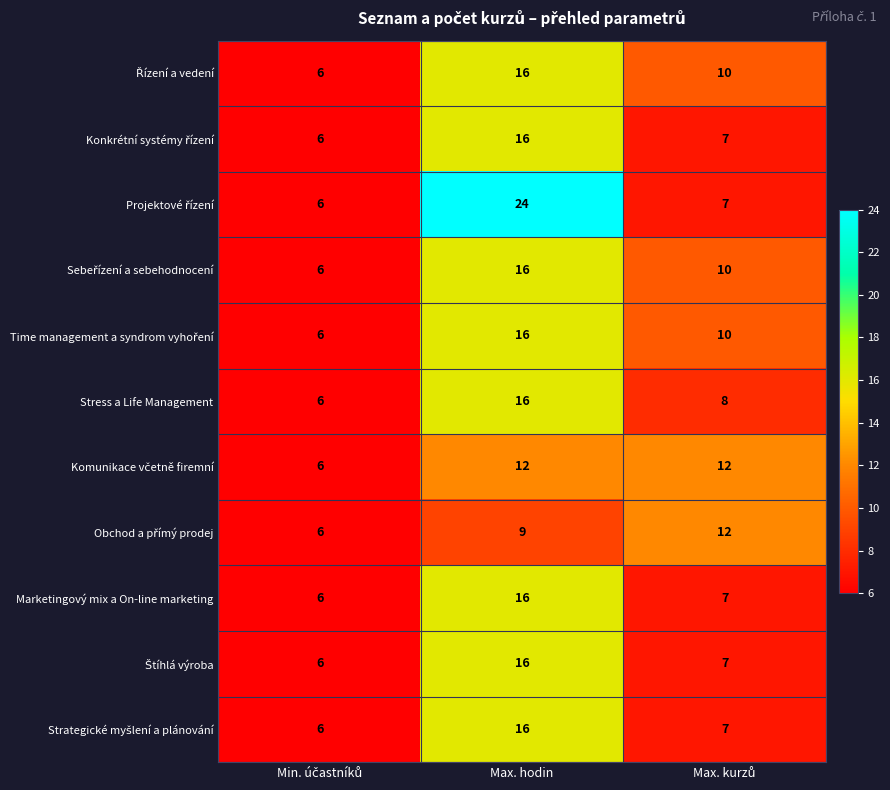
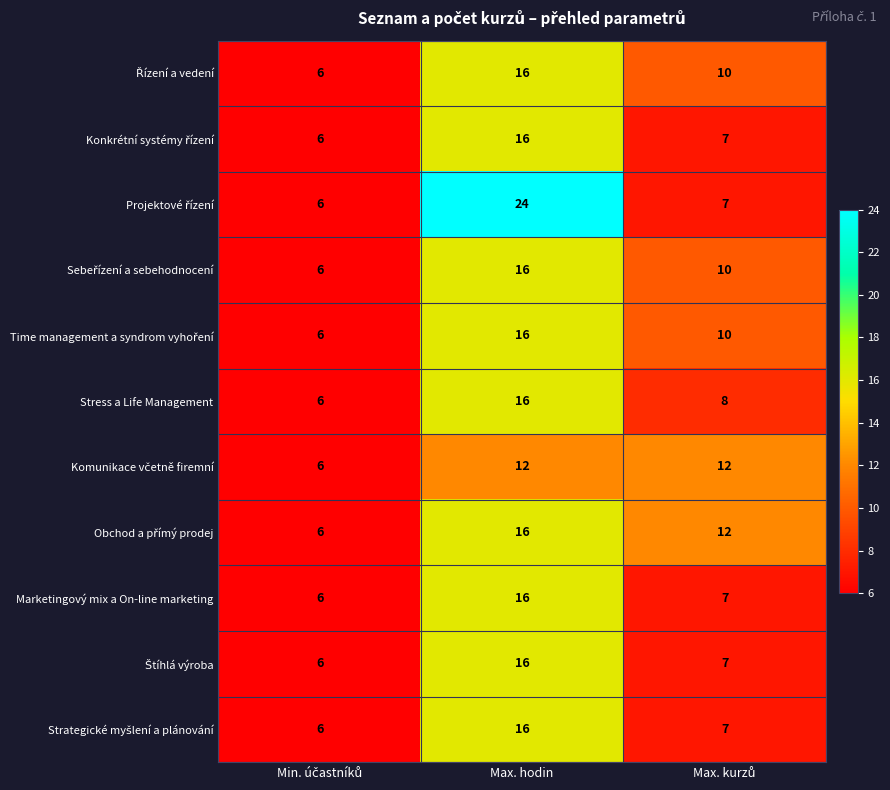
  {
    "Řízení a vedení": {
      "Min. účastníků": 6,
      "Max. hodin": 16,
      "Max. kurzů": 10
    },
    "Konkrétní systémy řízení": {
      "Min. účastníků": 6,
      "Max. hodin": 16,
      "Max. kurzů": 7
    },
    "Projektové řízení": {
      "Min. účastníků": 6,
      "Max. hodin": 24,
      "Max. kurzů": 7
    },
    "Sebeřízení a sebehodnocení": {
      "Min. účastníků": 6,
      "Max. hodin": 16,
      "Max. kurzů": 10
    },
    "Time management a syndrom vyhoření": {
      "Min. účastníků": 6,
      "Max. hodin": 16,
      "Max. kurzů": 10
    },
    "Stress a Life Management": {
      "Min. účastníků": 6,
      "Max. hodin": 16,
      "Max. kurzů": 8
    },
    "Komunikace včetně firemní": {
      "Min. účastníků": 6,
      "Max. hodin": 12,
      "Max. kurzů": 12
    },
    "Obchod a přímý prodej": {
      "Min. účastníků": 6,
-     "Max. hodin": 9,
+     "Max. hodin": 16,
      "Max. kurzů": 12
    },
    "Marketingový mix a On-line marketing": {
      "Min. účastníků": 6,
      "Max. hodin": 16,
      "Max. kurzů": 7
    },
    "Štíhlá výroba": {
      "Min. účastníků": 6,
      "Max. hodin": 16,
      "Max. kurzů": 7
    },
    "Strategické myšlení a plánování": {
      "Min. účastníků": 6,
      "Max. hodin": 16,
      "Max. kurzů": 7
    }
  }
